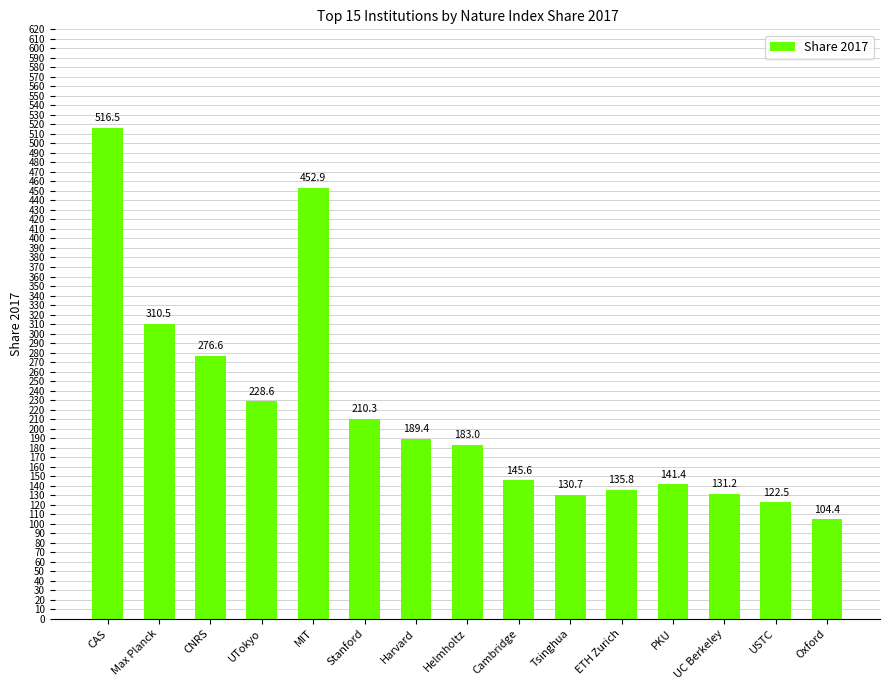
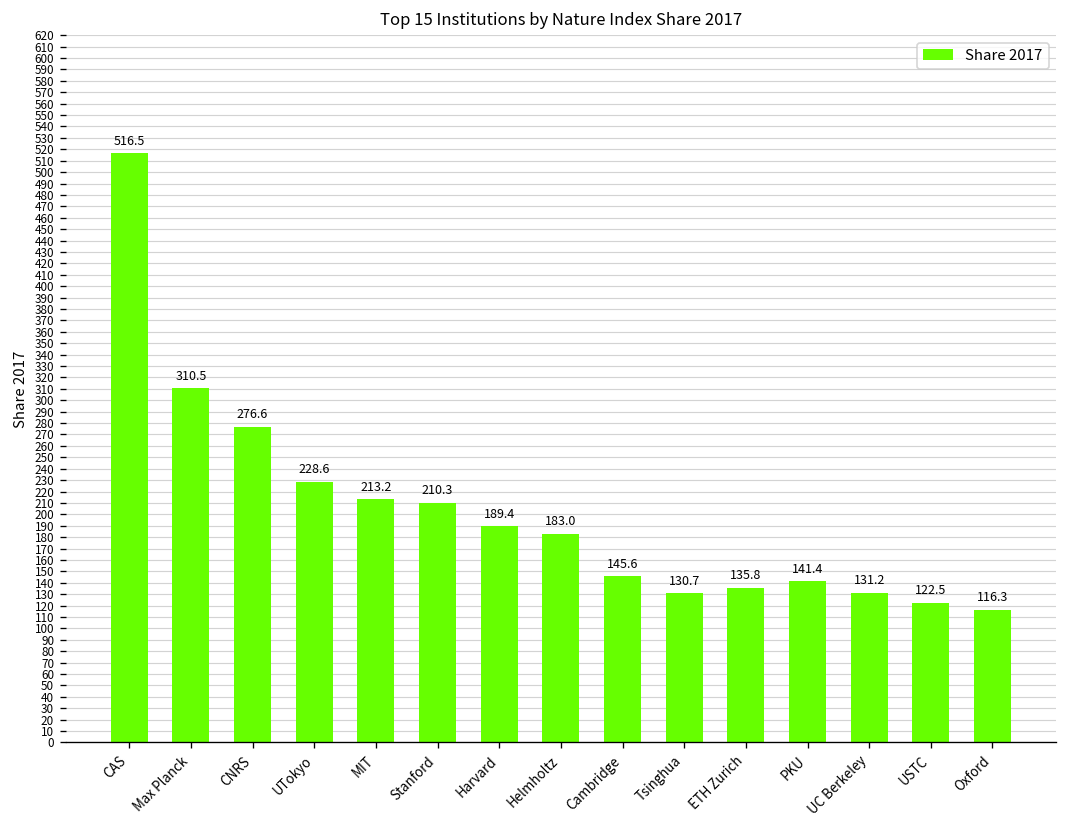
  {
    "CAS": 516.5,
    "Max Planck": 310.5,
    "CNRS": 276.6,
    "UTokyo": 228.6,
-   "MIT": 452.9,
+   "MIT": 213.2,
    "Stanford": 210.3,
    "Harvard": 189.4,
    "Helmholtz": 183.0,
    "Cambridge": 145.6,
    "Tsinghua": 130.7,
    "ETH Zurich": 135.8,
    "PKU": 141.4,
    "UC Berkeley": 131.2,
    "USTC": 122.5,
-   "Oxford": 104.4
+   "Oxford": 116.3
  }
